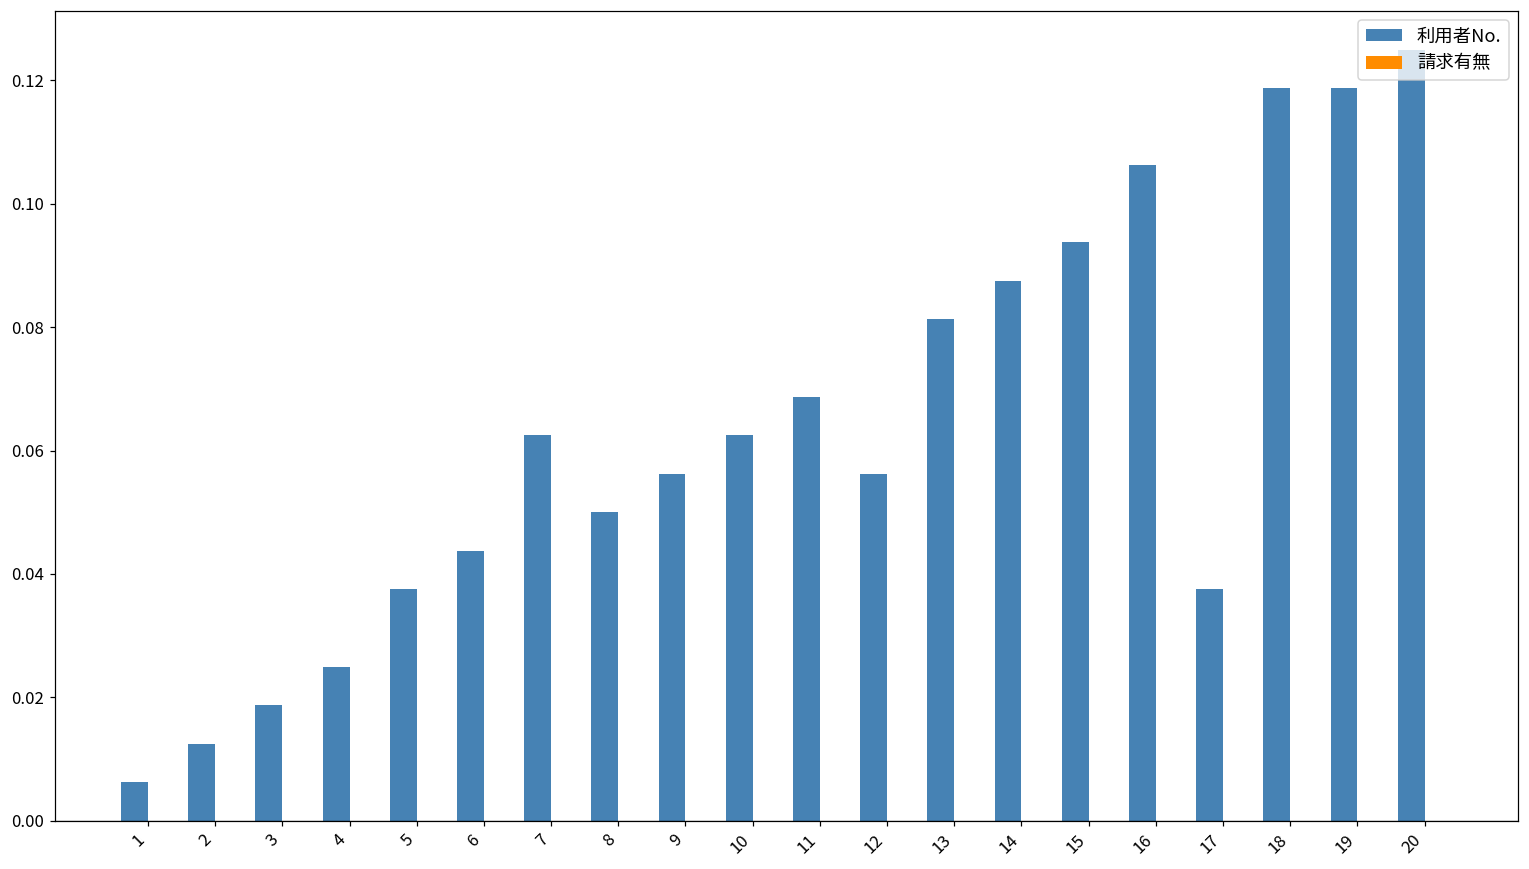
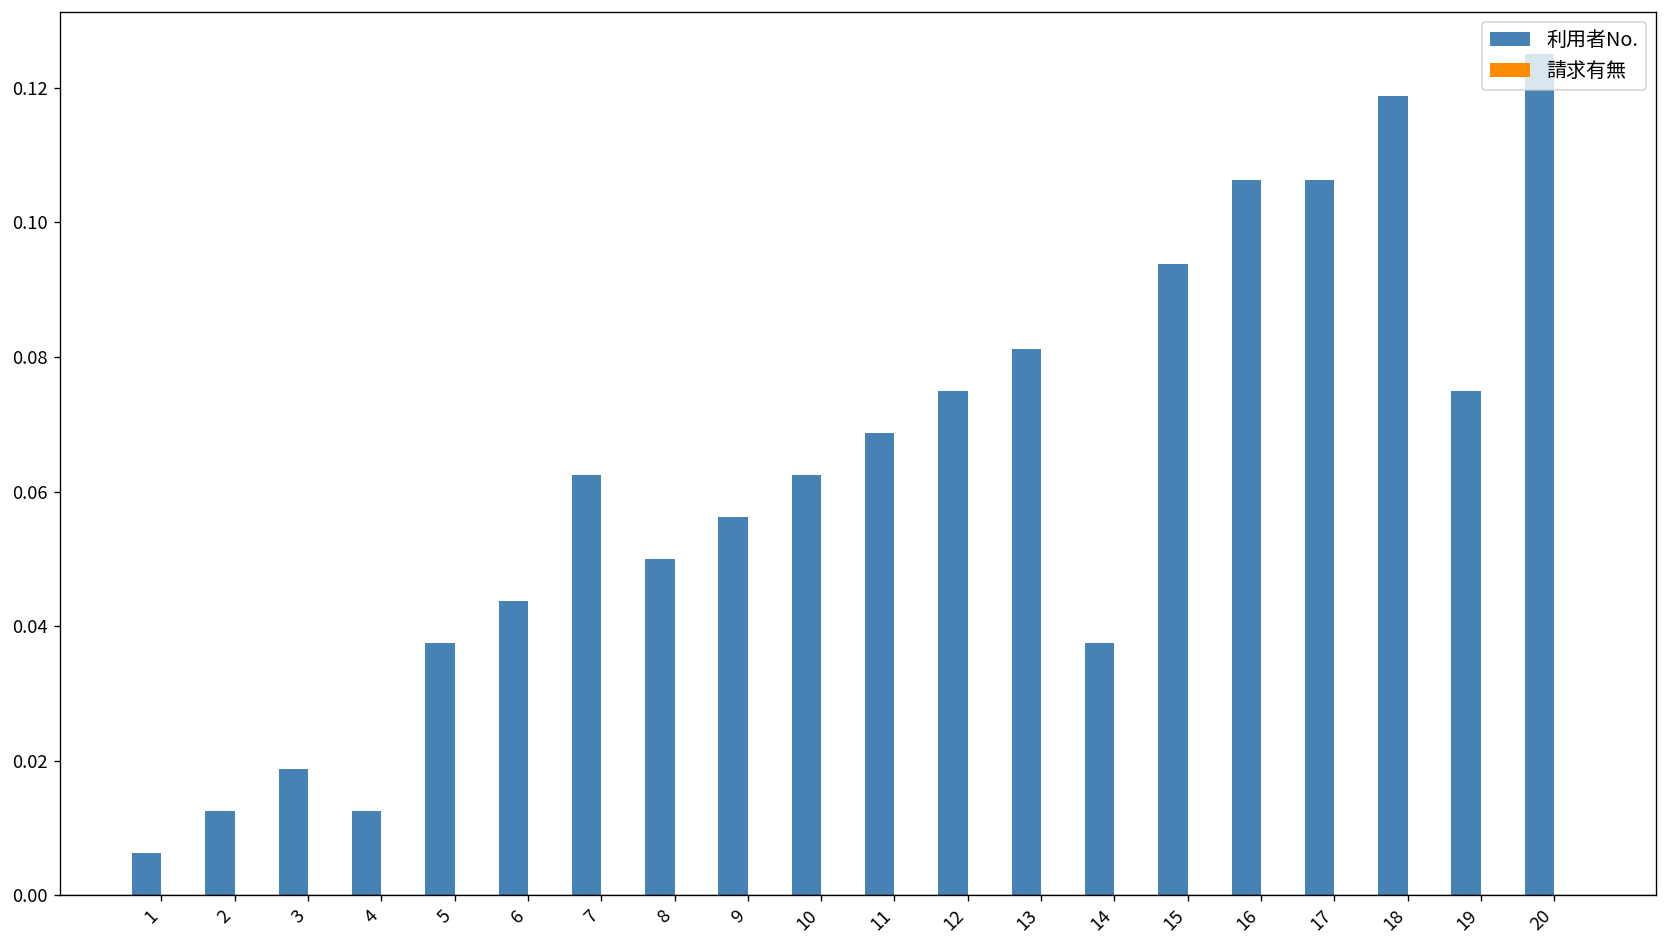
  {
    "利用者No.": {
      "1": 0.006,
      "2": 0.013,
      "3": 0.019,
-     "4": 0.025,
+     "4": 0.013,
      "5": 0.038,
      "6": 0.044,
      "7": 0.063,
      "8": 0.050,
      "9": 0.056,
      "10": 0.063,
      "11": 0.069,
-     "12": 0.056,
+     "12": 0.075,
      "13": 0.081,
-     "14": 0.088,
+     "14": 0.038,
      "15": 0.094,
      "16": 0.106,
-     "17": 0.038,
+     "17": 0.106,
      "18": 0.119,
-     "19": 0.119
+     "19": 0.075
    },
    "請求有無": {
      "1": 0.000,
      "2": 0.000,
      "3": 0.000,
      "4": 0.000,
      "5": 0.000,
      "6": 0.000,
      "7": 0.000,
      "8": 0.000,
      "9": 0.000,
      "10": 0.000,
      "11": 0.000,
      "12": 0.000,
      "13": 0.000,
      "14": 0.000,
      "15": 0.000,
      "16": 0.000,
      "17": 0.000,
      "18": 0.000,
      "19": 0.000,
      "20": 0.000
    }
  }
